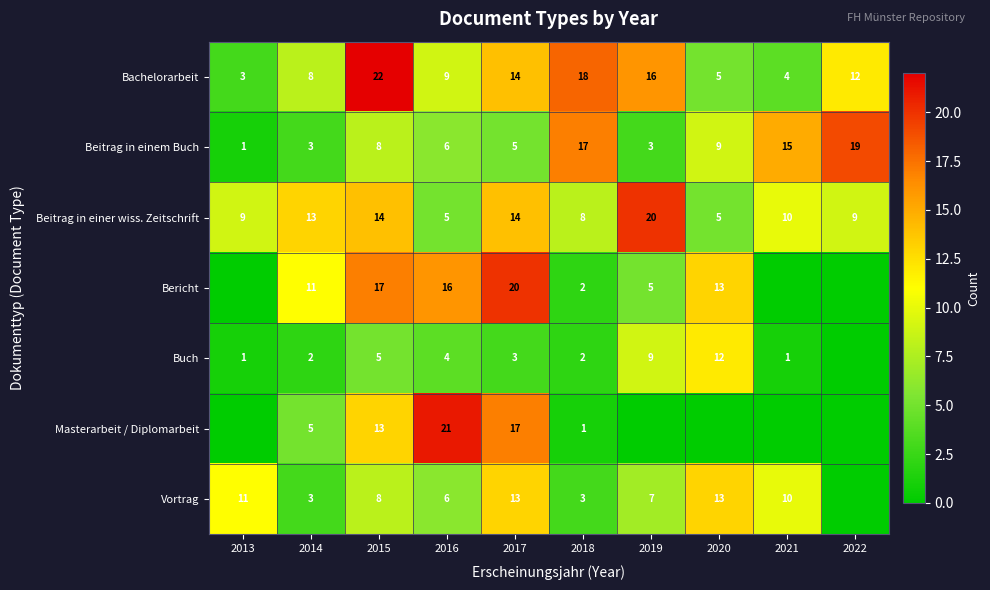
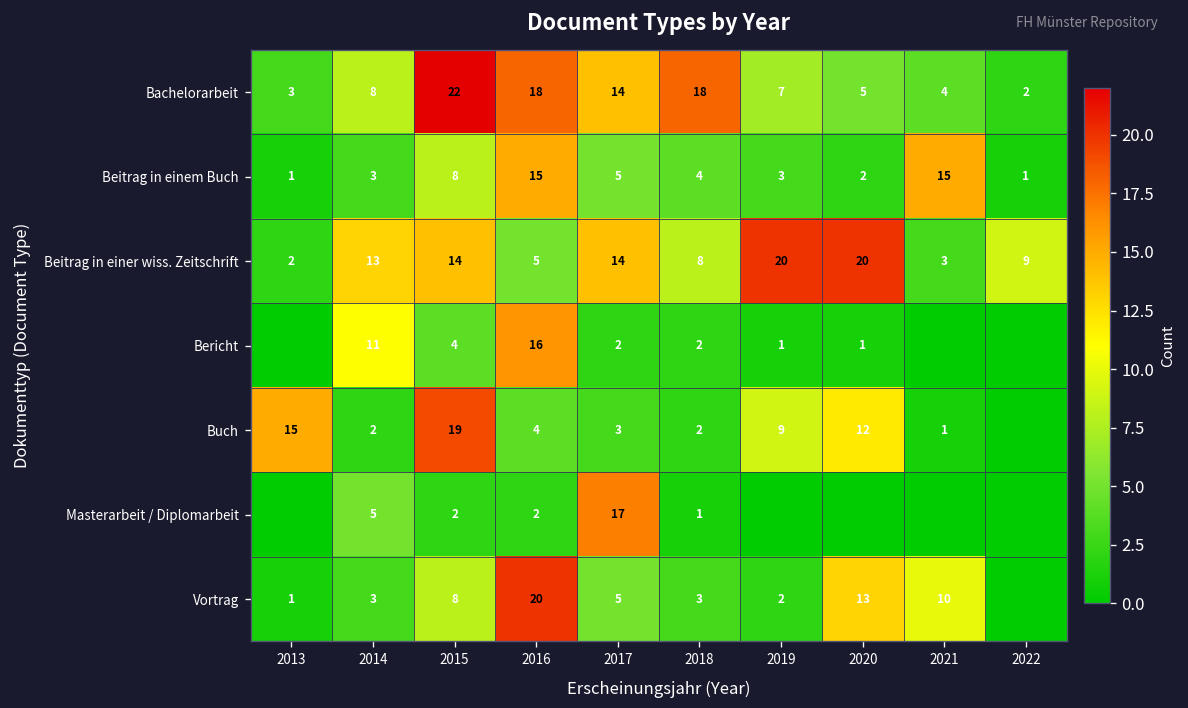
  {
    "Bachelorarbeit": {
      "2013": 3,
      "2014": 8,
      "2015": 22,
-     "2016": 9,
+     "2016": 18,
      "2017": 14,
      "2018": 18,
-     "2019": 16,
+     "2019": 7,
      "2020": 5,
      "2021": 4,
-     "2022": 12
+     "2022": 2
    },
    "Beitrag in einem Buch": {
      "2013": 1,
      "2014": 3,
      "2015": 8,
-     "2016": 6,
+     "2016": 15,
      "2017": 5,
-     "2018": 17,
+     "2018": 4,
      "2019": 3,
-     "2020": 9,
+     "2020": 2,
      "2021": 15,
-     "2022": 19
+     "2022": 1
    },
    "Beitrag in einer wiss. Zeitschrift": {
-     "2013": 9,
+     "2013": 2,
      "2014": 13,
      "2015": 14,
      "2016": 5,
      "2017": 14,
      "2018": 8,
      "2019": 20,
-     "2020": 5,
-     "2021": 10,
+     "2020": 20,
+     "2021": 3,
      "2022": 9
    },
    "Bericht": {
      "2014": 11,
-     "2015": 17,
+     "2015": 4,
      "2016": 16,
-     "2017": 20,
+     "2017": 2,
      "2018": 2,
-     "2019": 5,
-     "2020": 13
+     "2019": 1,
+     "2020": 1
    },
    "Buch": {
-     "2013": 1,
+     "2013": 15,
      "2014": 2,
-     "2015": 5,
+     "2015": 19,
      "2016": 4,
      "2017": 3,
      "2018": 2,
      "2019": 9,
      "2020": 12,
      "2021": 1
    },
    "Masterarbeit / Diplomarbeit": {
      "2014": 5,
-     "2015": 13,
-     "2016": 21,
+     "2015": 2,
+     "2016": 2,
      "2017": 17,
      "2018": 1
    },
    "Vortrag": {
-     "2013": 11,
+     "2013": 1,
      "2014": 3,
      "2015": 8,
-     "2016": 6,
-     "2017": 13,
+     "2016": 20,
+     "2017": 5,
      "2018": 3,
-     "2019": 7,
+     "2019": 2,
      "2020": 13,
      "2021": 10
    }
  }
